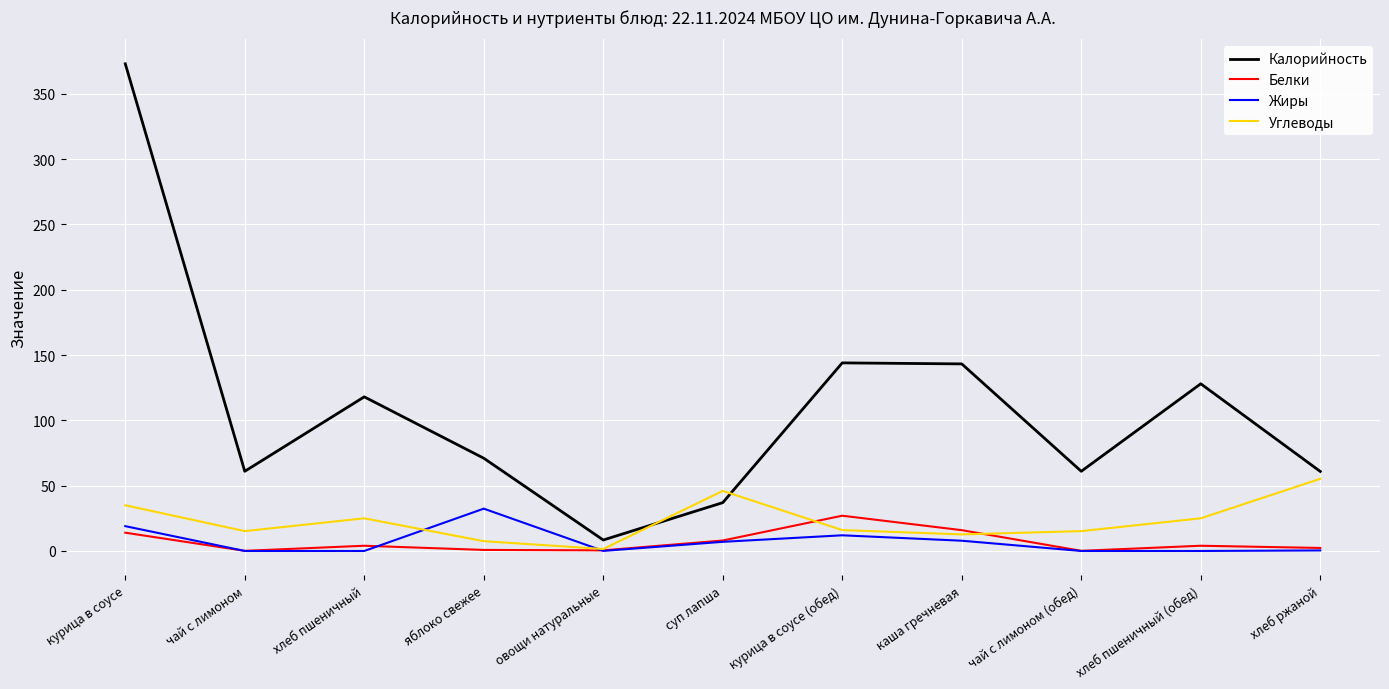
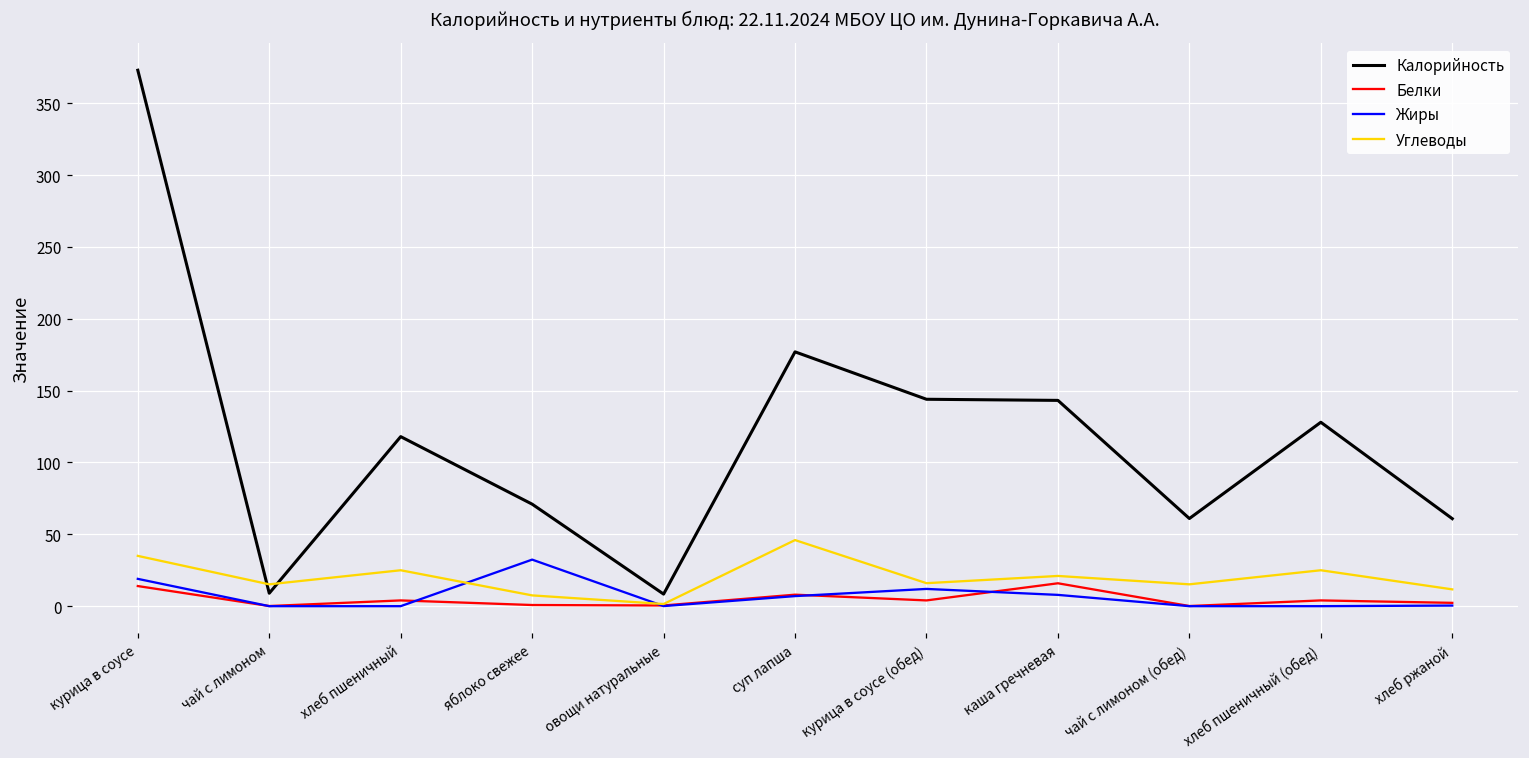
  {
    "Калорийность": {
      "курица в соусе": 373,
-     "чай с лимоном": 61,
+     "чай с лимоном": 9,
      "хлеб пшеничный": 118,
      "яблоко свежее": 71,
      "овощи натуральные": 8,
-     "суп лапша": 37,
+     "суп лапша": 177,
      "курица в соусе (обед)": 144,
      "каша гречневая": 143,
      "чай с лимоном (обед)": 61,
      "хлеб пшеничный (обед)": 128,
      "хлеб ржаной": 61
    },
    "Белки": {
      "курица в соусе": 14,
      "хлеб пшеничный": 4,
      "яблоко свежее": 1,
-     "курица в соусе (обед)": 27,
+     "курица в соусе (обед)": 4,
      "каша гречневая": 16,
      "хлеб пшеничный (обед)": 4
    },
    "Жиры": {
      "курица в соусе": 19,
      "хлеб пшеничный": 0,
      "яблоко свежее": 32,
      "курица в соусе (обед)": 12,
      "каша гречневая": 8,
      "хлеб пшеничный (обед)": 0
    },
    "Углеводы": {
      "курица в соусе": 35,
      "чай с лимоном": 15,
      "хлеб пшеничный": 25,
      "яблоко свежее": 8,
      "суп лапша": 46,
      "курица в соусе (обед)": 16,
-     "каша гречневая": 13,
+     "каша гречневая": 21,
      "чай с лимоном (обед)": 15,
      "хлеб пшеничный (обед)": 25,
-     "хлеб ржаной": 55
+     "хлеб ржаной": 12
    }
  }
